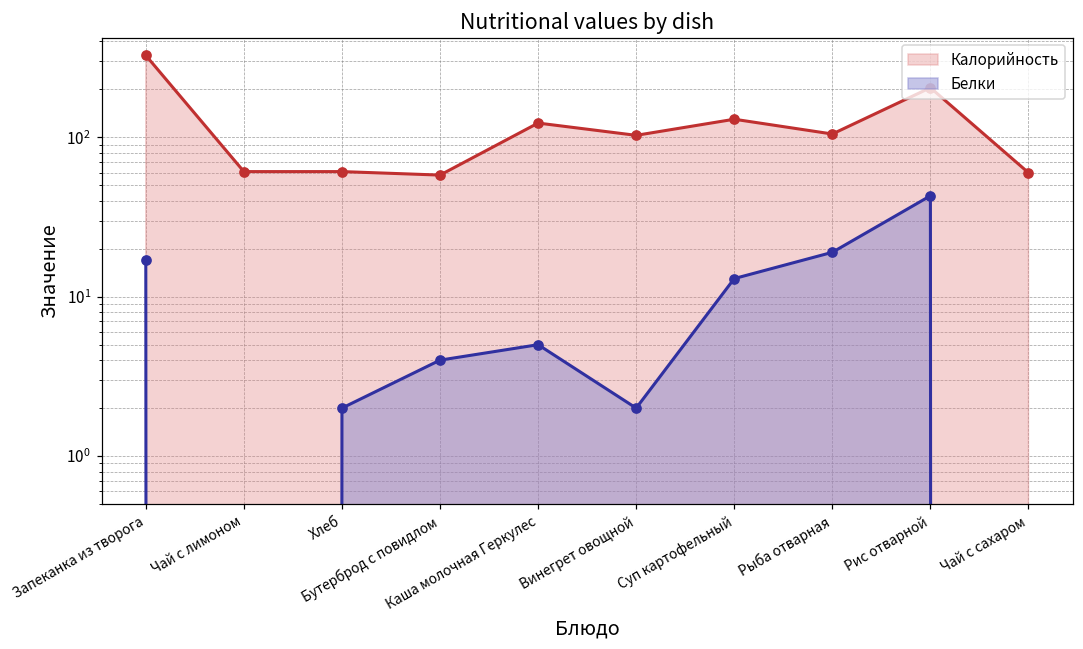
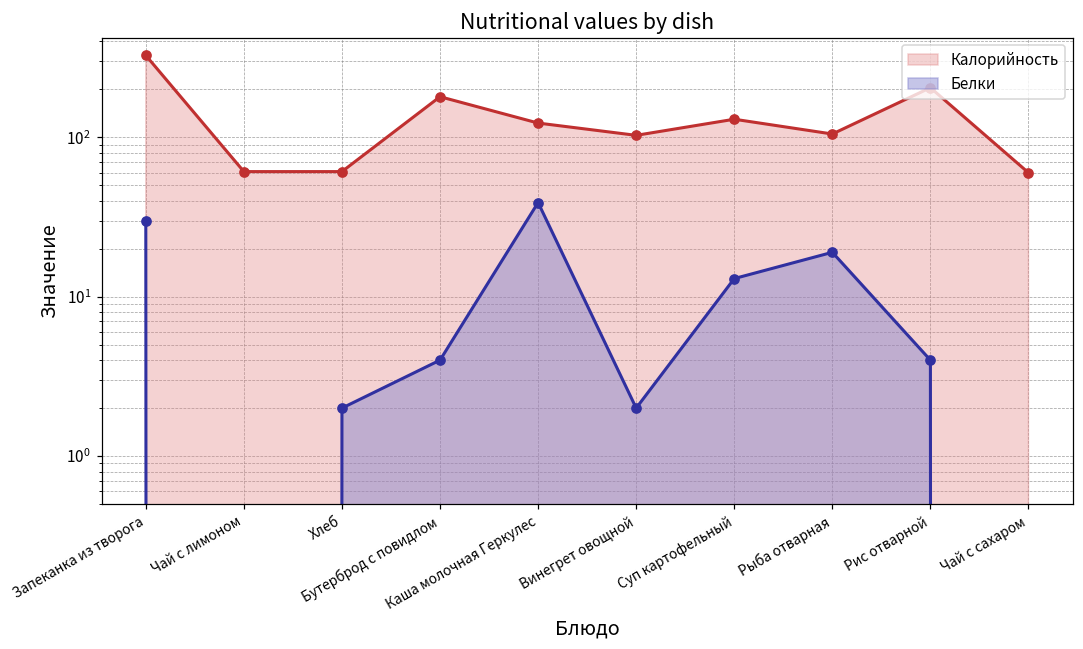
  {
    "Калорийность": {
      "Запеканка из творога": 330,
      "Чай с лимоном": 61,
      "Хлеб": 61,
-     "Бутерброд с повидлом": 58,
+     "Бутерброд с повидлом": 180,
      "Каша молочная Геркулес": 120,
      "Винегрет овощной": 100,
      "Суп картофельный": 130,
      "Рыба отварная": 110,
      "Чай с сахаром": 60
    },
    "Белки": {
-     "Запеканка из творога": 17,
+     "Запеканка из творога": 30,
      "Хлеб": 2,
      "Бутерброд с повидлом": 4,
-     "Каша молочная Геркулес": 5,
+     "Каша молочная Геркулес": 39,
      "Винегрет овощной": 2,
      "Суп картофельный": 13,
      "Рыба отварная": 19,
-     "Рис отварной": 43
+     "Рис отварной": 4
    }
  }
